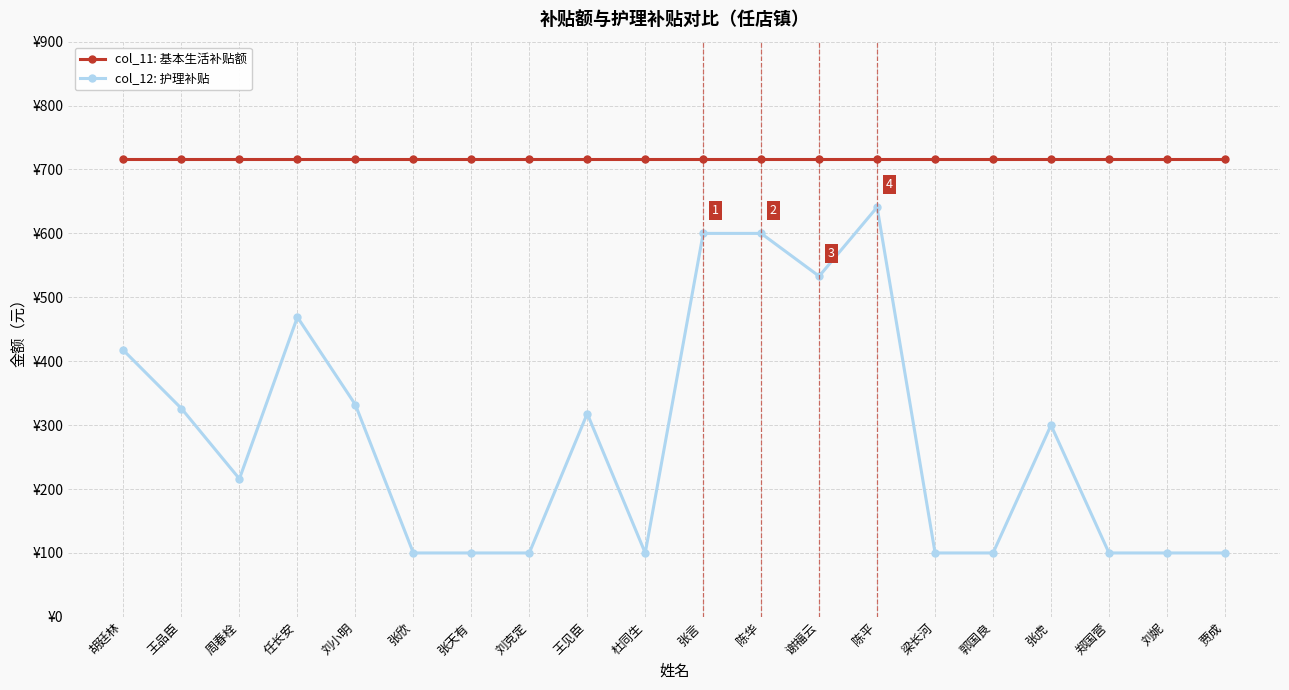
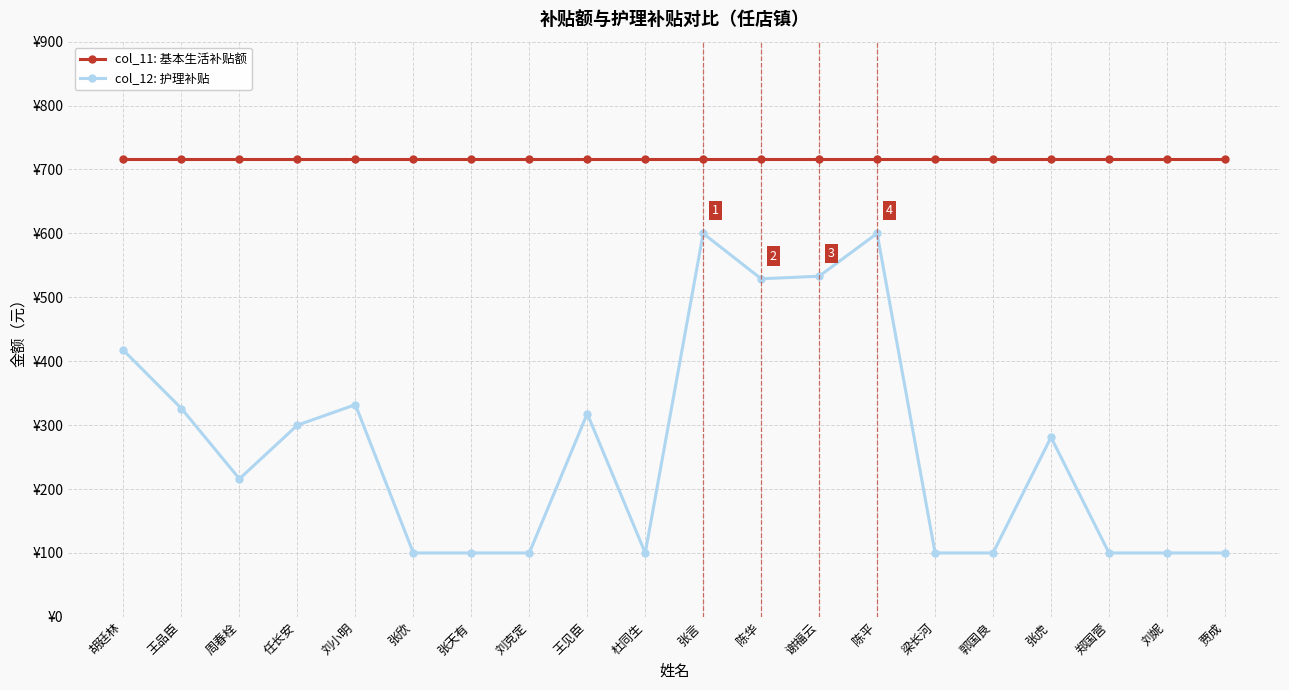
  {
    "col_11: 基本生活补贴额": {
      "胡廷林": "¥720",
      "王品臣": "¥720",
      "周春栓": "¥720",
      "任长安": "¥720",
      "刘小明": "¥720",
      "张欣": "¥720",
      "张天有": "¥720",
      "刘克定": "¥720",
      "王见臣": "¥720",
      "杜同生": "¥720",
      "张言": "¥720",
      "陈华": "¥720",
      "谢福云": "¥720",
      "陈平": "¥720",
      "梁长河": "¥720",
      "郭国良": "¥720",
      "张虎": "¥720",
      "郑国营": "¥720",
      "刘妮": "¥720",
      "贾成": "¥720"
    },
    "col_12: 护理补贴": {
      "胡廷林": "¥420",
      "王品臣": "¥330",
      "周春栓": "¥220",
-     "任长安": "¥470",
+     "任长安": "¥300",
      "刘小明": "¥330",
      "张欣": "¥100",
      "张天有": "¥100",
      "刘克定": "¥100",
      "王见臣": "¥320",
      "杜同生": "¥100",
-     "陈华": "¥600",
-     "陈平": "¥640",
+     "陈华": "¥530",
+     "陈平": "¥600",
      "梁长河": "¥100",
      "郭国良": "¥100",
-     "张虎": "¥300",
+     "张虎": "¥280",
      "郑国营": "¥100",
      "刘妮": "¥100",
      "贾成": "¥100"
    }
  }
